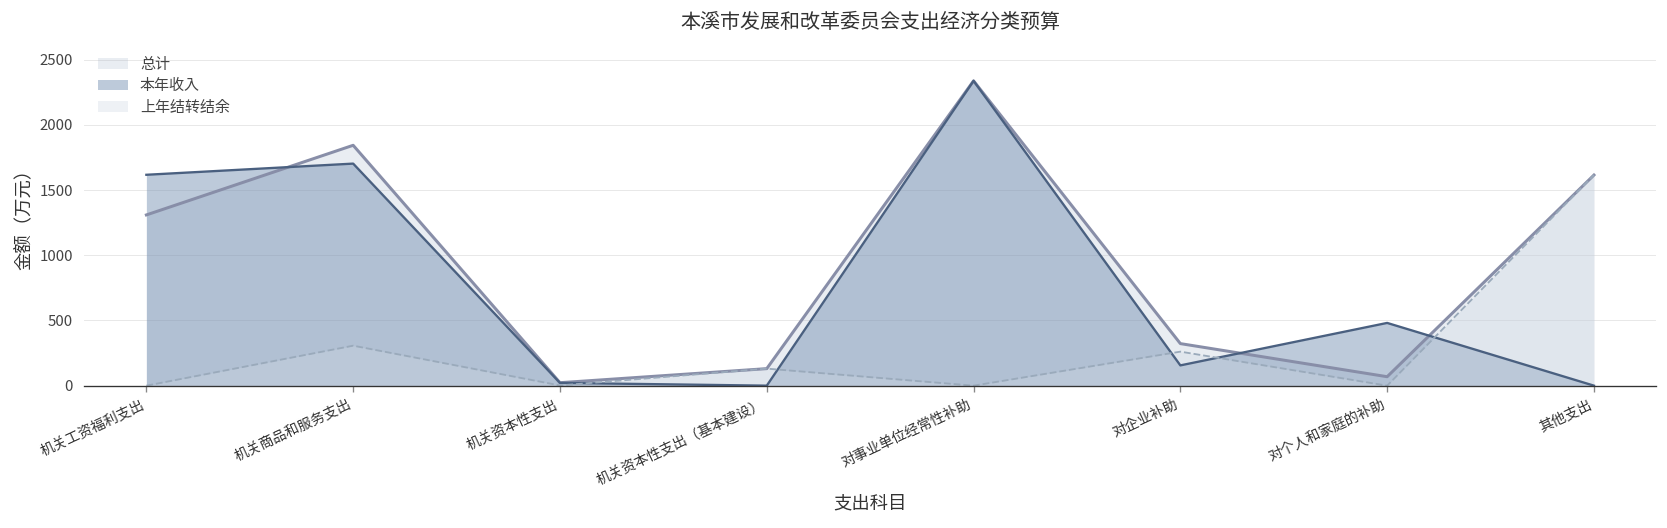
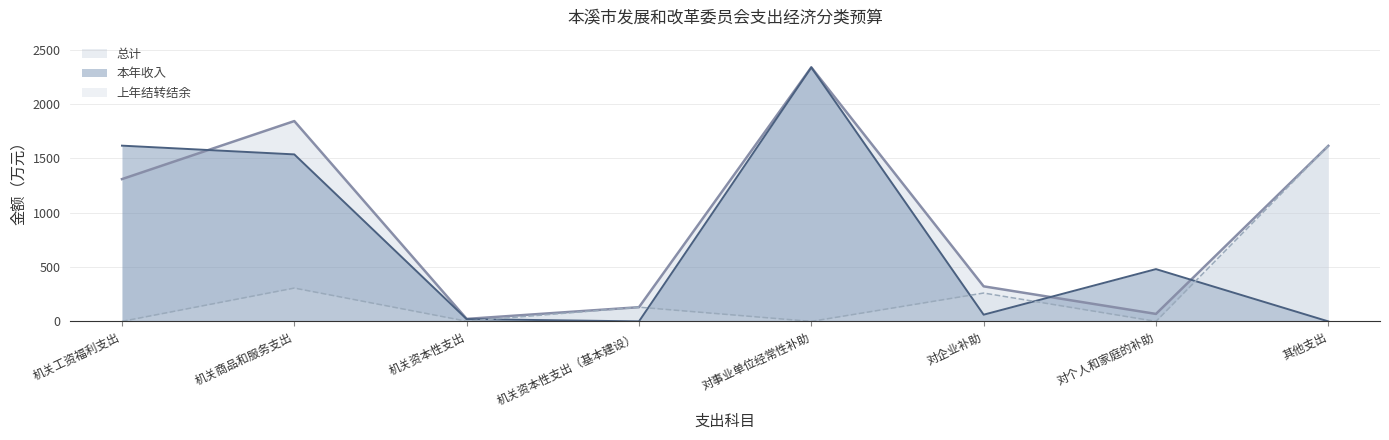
  {
    "本年收入": {
      "机关工资福利支出": 1620,
-     "机关商品和服务支出": 1700,
+     "机关商品和服务支出": 1540,
      "机关资本性支出（基本建设）": 0,
-     "对企业补助": 160,
+     "对企业补助": 60,
      "对个人和家庭的补助": 480,
      "其他支出": 0
    }
  }
